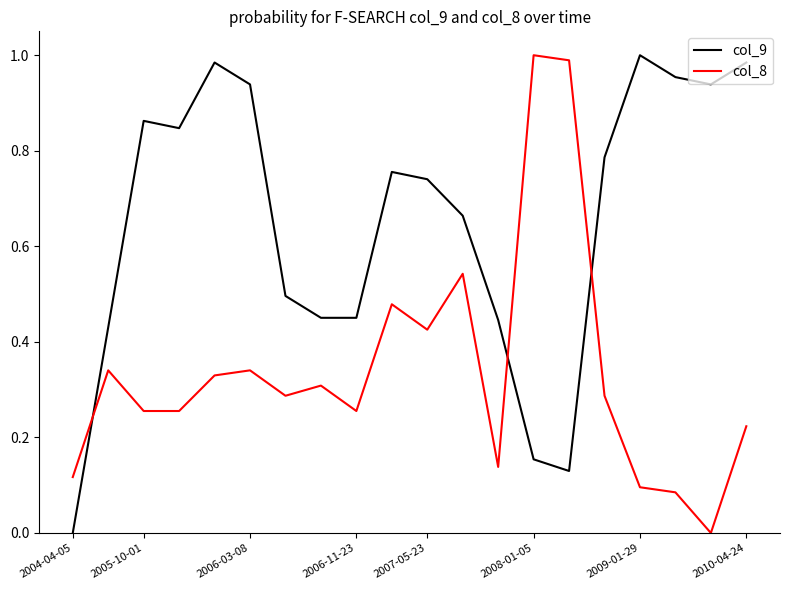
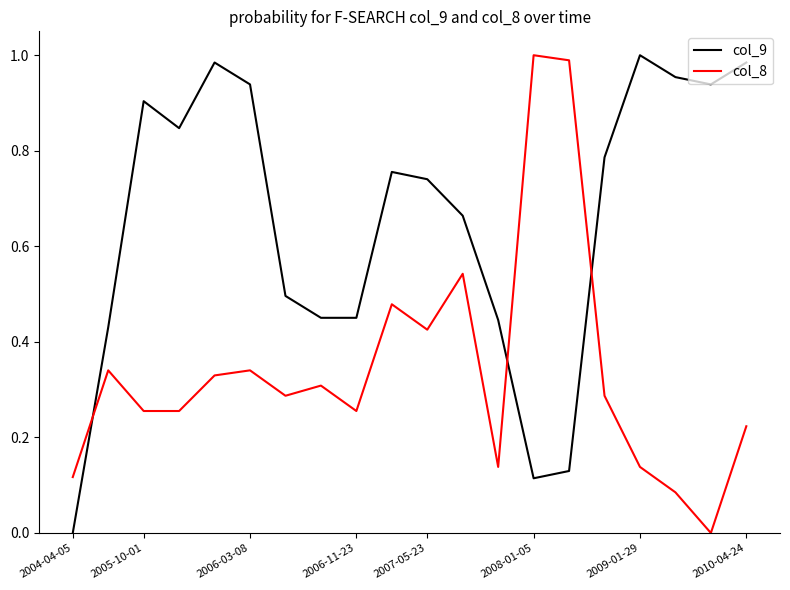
  {
    "col_9": {
      "2004-04-05": 0.00,
-     "2005-10-01": 0.86,
+     "2005-10-01": 0.90,
      "2006-03-08": 0.94,
      "2006-11-23": 0.45,
      "2007-05-23": 0.74,
-     "2008-01-05": 0.15,
+     "2008-01-05": 0.11,
      "2009-01-29": 1.00
    },
    "col_8": {
      "2004-04-05": 0.12,
      "2005-10-01": 0.26,
      "2006-03-08": 0.34,
      "2006-11-23": 0.26,
      "2007-05-23": 0.43,
      "2008-01-05": 1.00,
-     "2009-01-29": 0.10,
+     "2009-01-29": 0.14,
      "2010-04-24": 0.22
    }
  }
